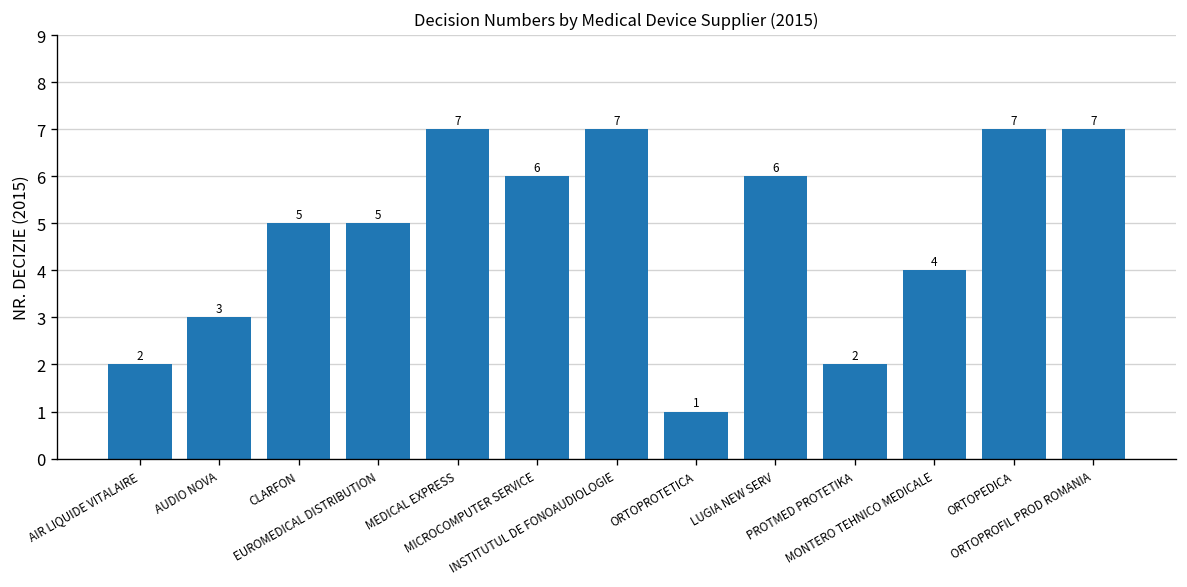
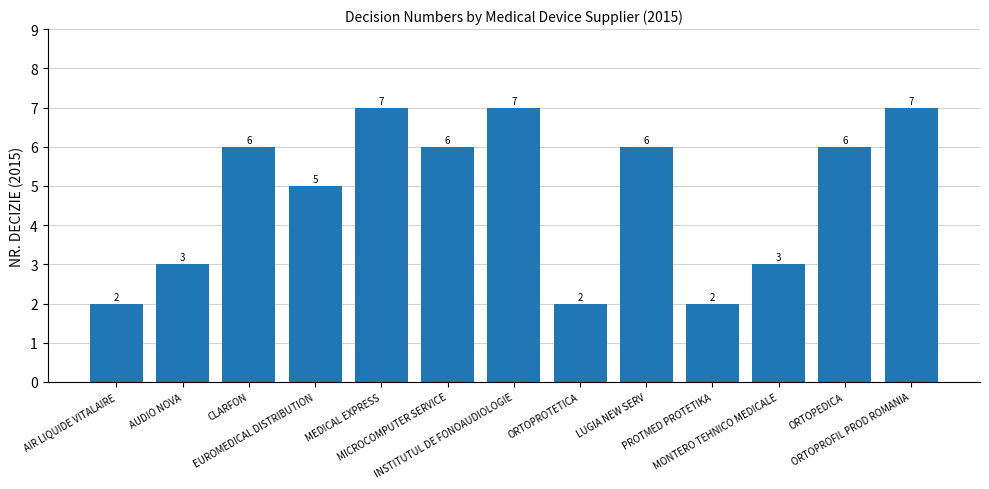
  {
    "AIR LIQUIDE VITALAIRE": 2,
    "AUDIO NOVA": 3,
-   "CLARFON": 5,
+   "CLARFON": 6,
    "EUROMEDICAL DISTRIBUTION": 5,
    "MEDICAL EXPRESS": 7,
    "MICROCOMPUTER SERVICE": 6,
    "INSTITUTUL DE FONOAUDIOLOGIE": 7,
-   "ORTOPROTETICA": 1,
+   "ORTOPROTETICA": 2,
    "LUGIA NEW SERV": 6,
    "PROTMED PROTETIKA": 2,
-   "MONTERO TEHNICO MEDICALE": 4,
-   "ORTOPEDICA": 7,
+   "MONTERO TEHNICO MEDICALE": 3,
+   "ORTOPEDICA": 6,
    "ORTOPROFIL PROD ROMANIA": 7
  }
